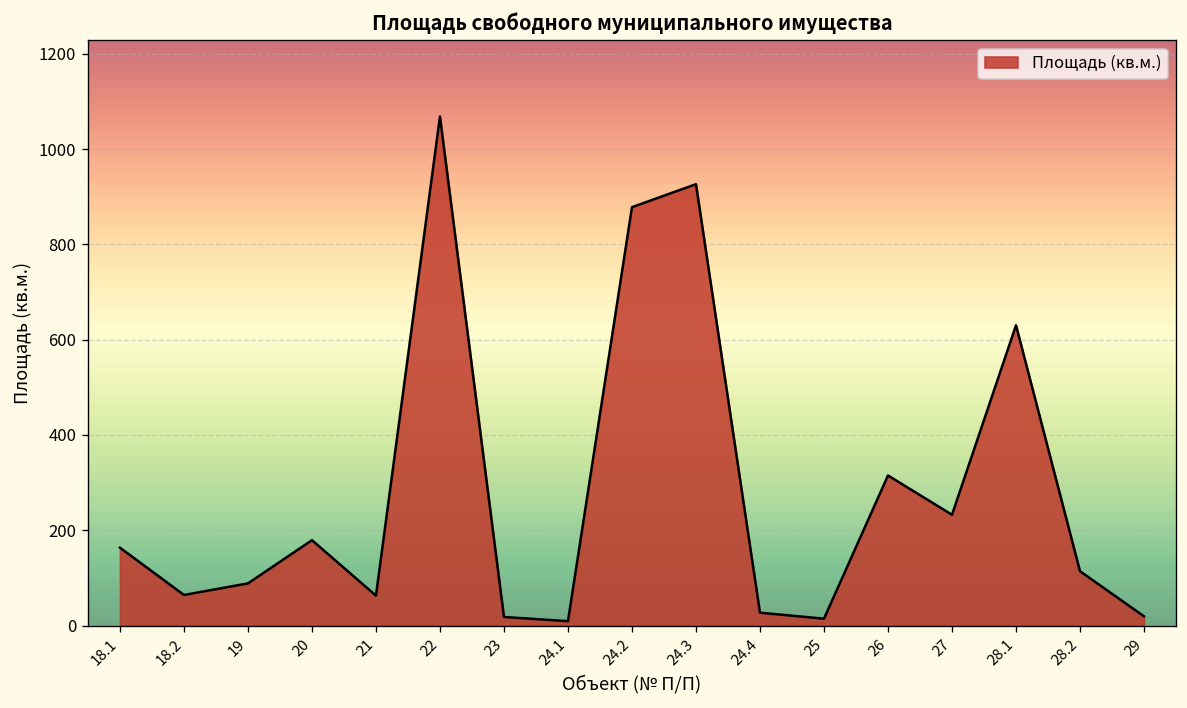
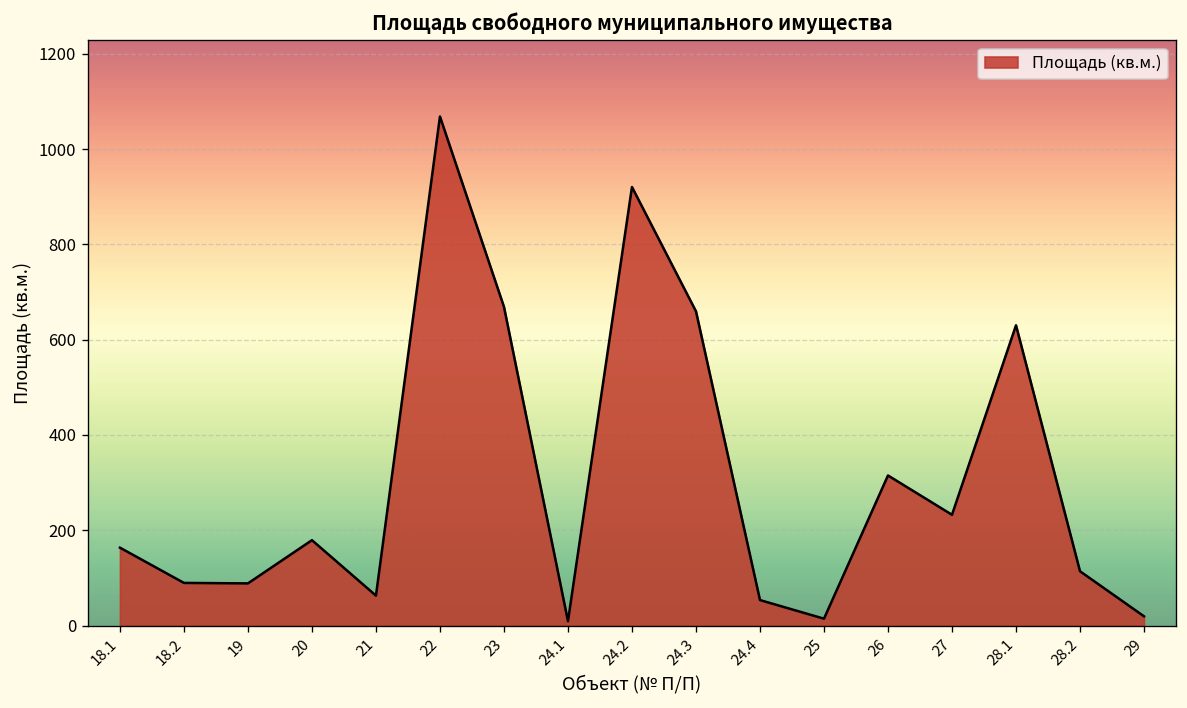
  {
    "18.1": 160,
-   "18.2": 60,
+   "18.2": 90,
    "19": 90,
    "20": 180,
    "21": 60,
    "22": 1070,
-   "23": 20,
+   "23": 670,
    "24.1": 10,
-   "24.2": 880,
-   "24.3": 930,
-   "24.4": 30,
+   "24.2": 920,
+   "24.3": 660,
+   "24.4": 50,
    "25": 10,
    "26": 320,
    "27": 230,
    "28.1": 630,
    "28.2": 110,
    "29": 20
  }
